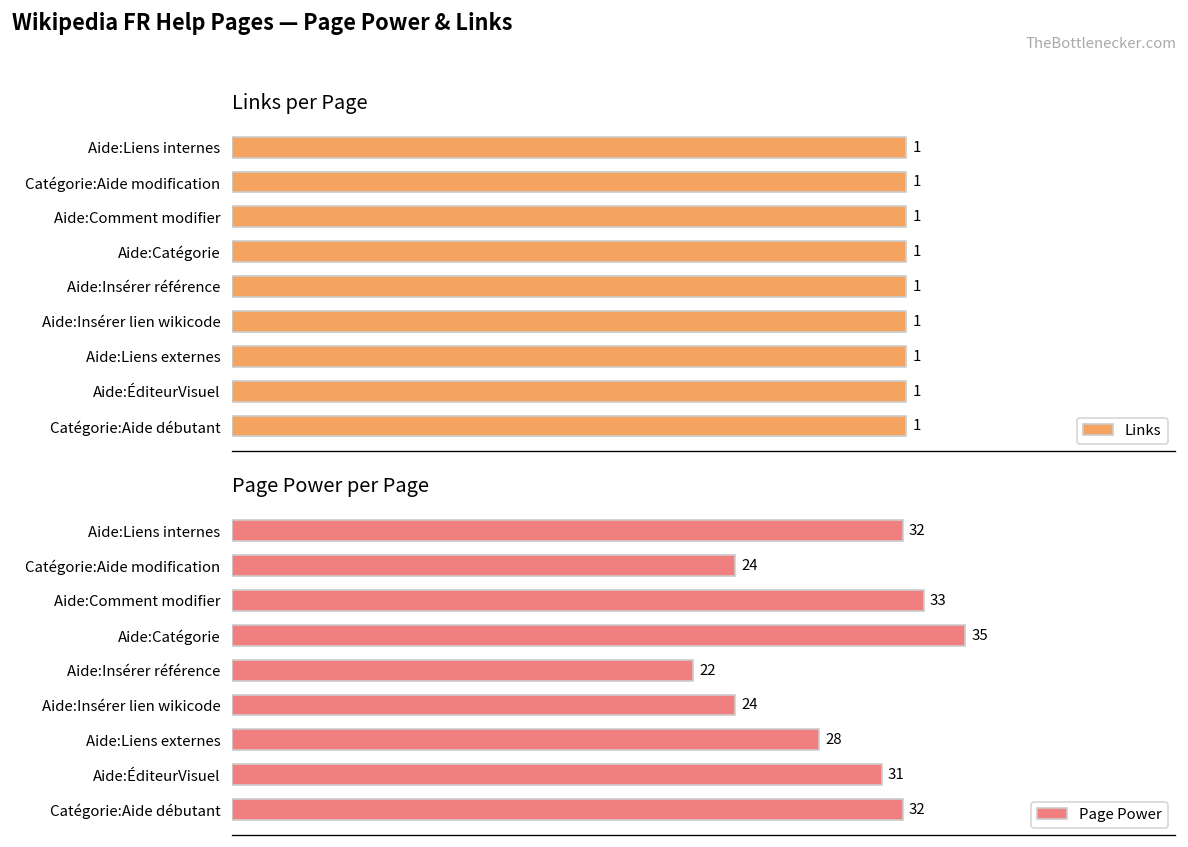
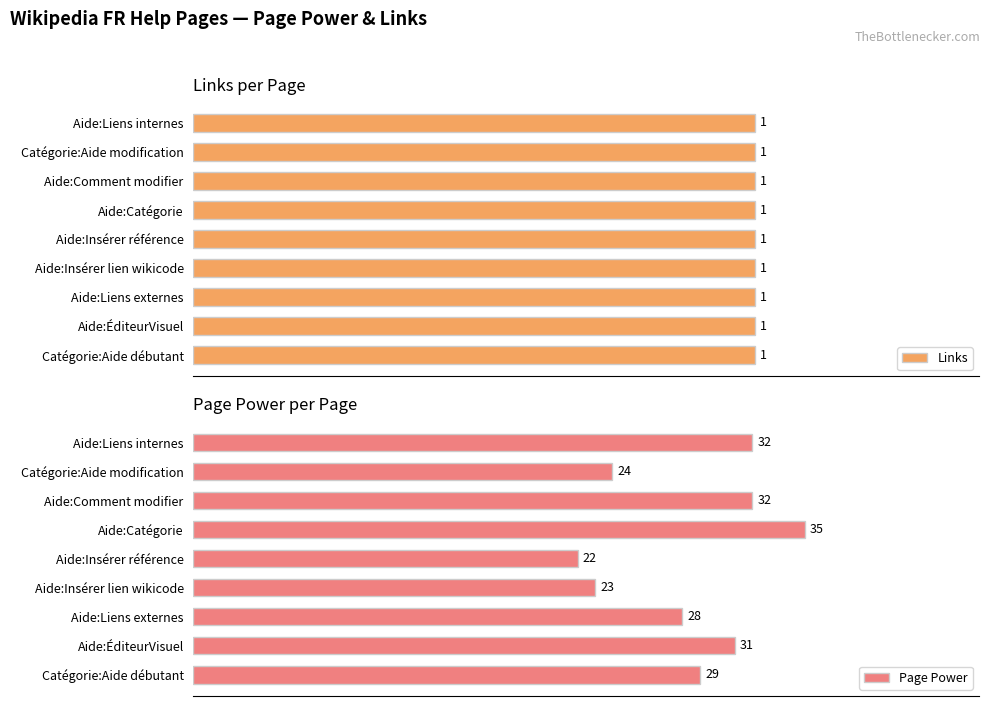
  {
    "Links per Page": {
      "Aide:Liens internes": 1,
      "Catégorie:Aide modification": 1,
      "Aide:Comment modifier": 1,
      "Aide:Catégorie": 1,
      "Aide:Insérer référence": 1,
      "Aide:Insérer lien wikicode": 1,
      "Aide:Liens externes": 1,
      "Aide:ÉditeurVisuel": 1,
      "Catégorie:Aide débutant": 1
    },
    "Page Power per Page": {
      "Aide:Liens internes": 32,
      "Catégorie:Aide modification": 24,
-     "Aide:Comment modifier": 33,
+     "Aide:Comment modifier": 32,
      "Aide:Catégorie": 35,
      "Aide:Insérer référence": 22,
-     "Aide:Insérer lien wikicode": 24,
+     "Aide:Insérer lien wikicode": 23,
      "Aide:Liens externes": 28,
      "Aide:ÉditeurVisuel": 31,
-     "Catégorie:Aide débutant": 32
+     "Catégorie:Aide débutant": 29
    }
  }
